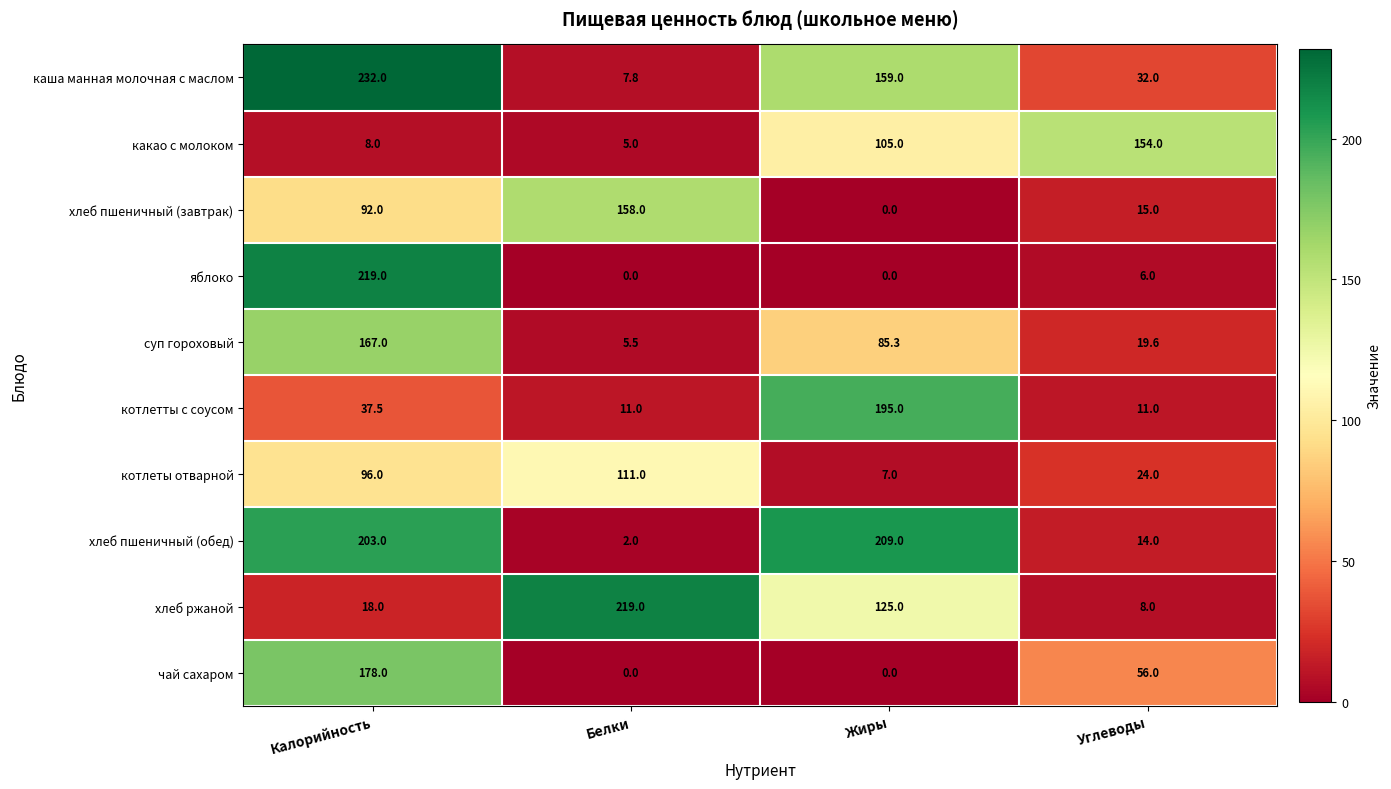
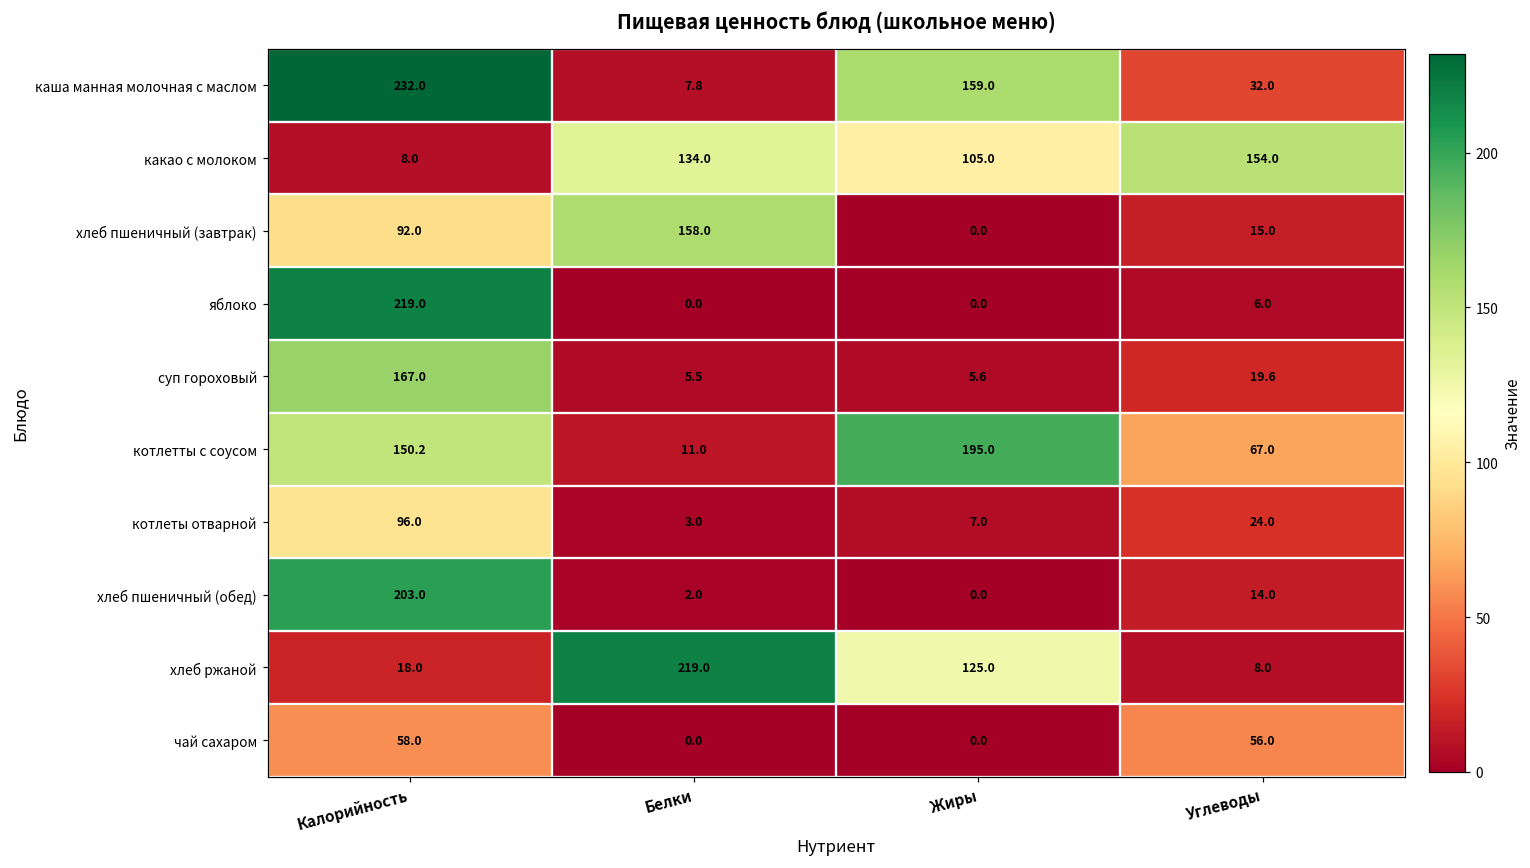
  {
    "каша манная молочная с маслом": {
      "Калорийность": 232.0,
      "Белки": 7.8,
      "Жиры": 159.0,
      "Углеводы": 32.0
    },
    "какао с молоком": {
      "Калорийность": 8.0,
-     "Белки": 5.0,
+     "Белки": 134.0,
      "Жиры": 105.0,
      "Углеводы": 154.0
    },
    "хлеб пшеничный (завтрак)": {
      "Калорийность": 92.0,
      "Белки": 158.0,
      "Жиры": 0.0,
      "Углеводы": 15.0
    },
    "яблоко": {
      "Калорийность": 219.0,
      "Белки": 0.0,
      "Жиры": 0.0,
      "Углеводы": 6.0
    },
    "суп гороховый": {
      "Калорийность": 167.0,
      "Белки": 5.5,
-     "Жиры": 85.3,
+     "Жиры": 5.6,
      "Углеводы": 19.6
    },
    "котлетты с соусом": {
-     "Калорийность": 37.5,
+     "Калорийность": 150.2,
      "Белки": 11.0,
      "Жиры": 195.0,
-     "Углеводы": 11.0
+     "Углеводы": 67.0
    },
    "котлеты отварной": {
      "Калорийность": 96.0,
-     "Белки": 111.0,
+     "Белки": 3.0,
      "Жиры": 7.0,
      "Углеводы": 24.0
    },
    "хлеб пшеничный (обед)": {
      "Калорийность": 203.0,
      "Белки": 2.0,
-     "Жиры": 209.0,
+     "Жиры": 0.0,
      "Углеводы": 14.0
    },
    "хлеб ржаной": {
      "Калорийность": 18.0,
      "Белки": 219.0,
      "Жиры": 125.0,
      "Углеводы": 8.0
    },
    "чай сахаром": {
-     "Калорийность": 178.0,
+     "Калорийность": 58.0,
      "Белки": 0.0,
      "Жиры": 0.0,
      "Углеводы": 56.0
    }
  }
